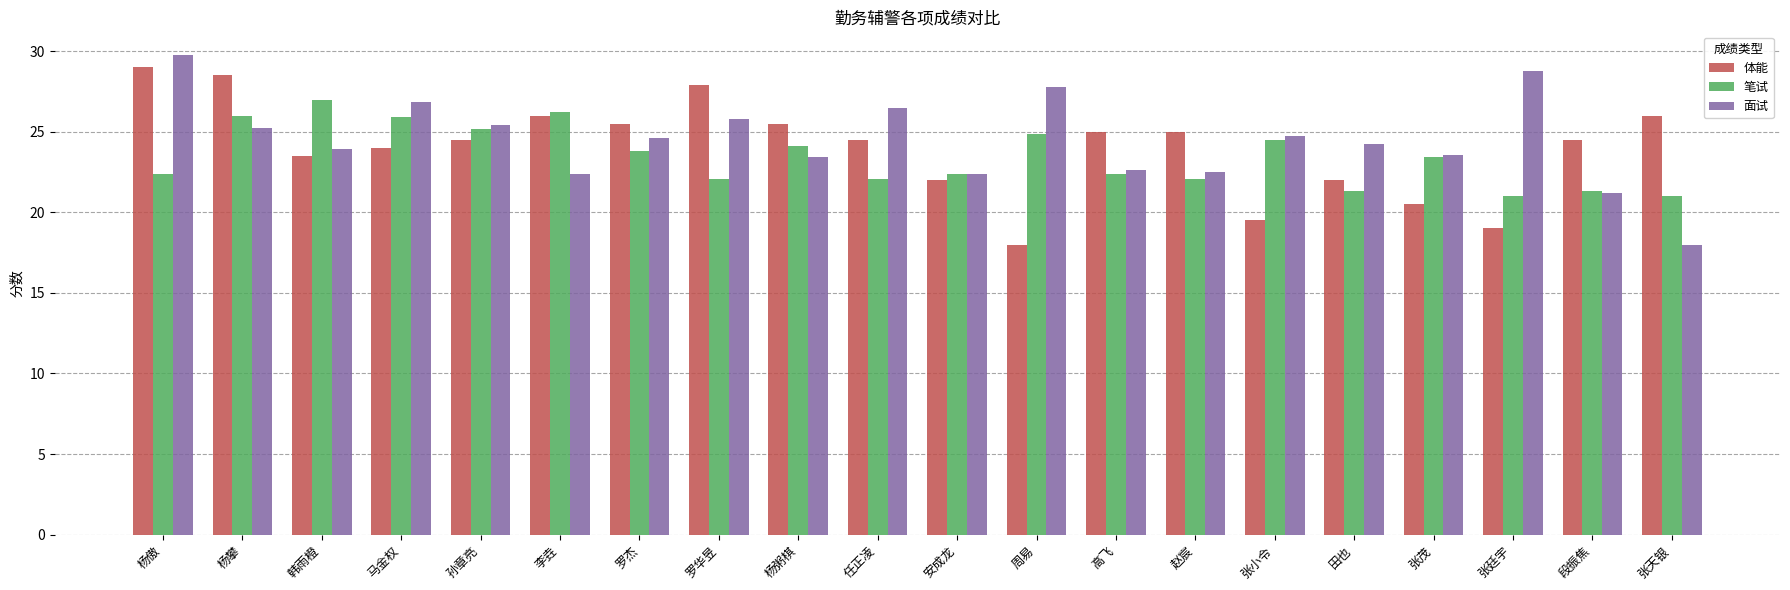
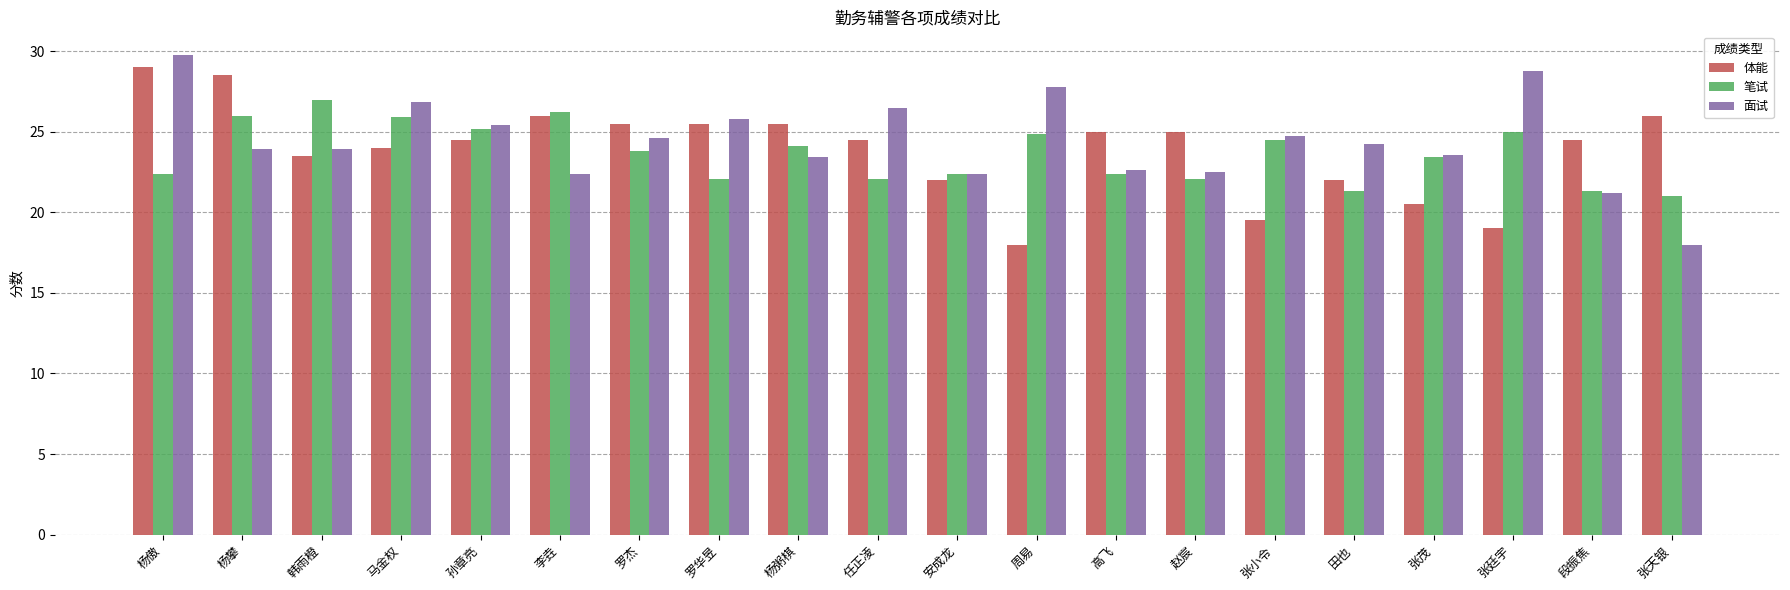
  {
    "体能": {
      "杨傲": 29.0,
      "杨攀": 28.5,
      "韩雨橙": 23.5,
      "马金权": 24.0,
      "孙章亮": 24.5,
      "李垚": 26.0,
      "罗杰": 25.5,
-     "罗华昱": 27.9,
+     "罗华昱": 25.5,
      "杨粥棋": 25.5,
      "任正凌": 24.5,
      "安成龙": 22.0,
      "周易": 18.0,
      "高飞": 25.0,
      "赵宸": 25.0,
      "张小令": 19.5,
      "田也": 22.0,
      "张茂": 20.5,
      "张廷宇": 19.0,
      "段振焦": 24.5,
      "张天银": 26.0
    },
    "笔试": {
      "杨傲": 22.4,
      "杨攀": 26,
      "韩雨橙": 27,
      "马金权": 26,
      "孙章亮": 25.2,
      "李垚": 26.3,
      "罗杰": 23.8,
      "罗华昱": 22,
      "杨粥棋": 24,
      "任正凌": 22,
      "安成龙": 22.4,
      "周易": 25,
      "高飞": 22.4,
      "赵宸": 22,
      "张小令": 24.5,
      "田也": 21.4,
      "张茂": 23.5,
-     "张廷宇": 21,
+     "张廷宇": 25,
      "段振焦": 21.4,
      "张天银": 21
    },
    "面试": {
      "杨傲": 29.8,
-     "杨攀": 25.2,
+     "杨攀": 23.9,
      "韩雨橙": 23.9,
      "马金权": 26.8,
      "孙章亮": 25.4,
      "李垚": 22.4,
      "罗杰": 24.6,
      "罗华昱": 25.8,
      "杨粥棋": 23.5,
      "任正凌": 26.5,
      "安成龙": 22.4,
      "周易": 27.8,
      "高飞": 22.6,
      "赵宸": 22.5,
      "张小令": 24.7,
      "田也": 24.3,
      "张茂": 23.6,
      "张廷宇": 28.8,
      "段振焦": 21.2,
      "张天银": 18.0
    }
  }
